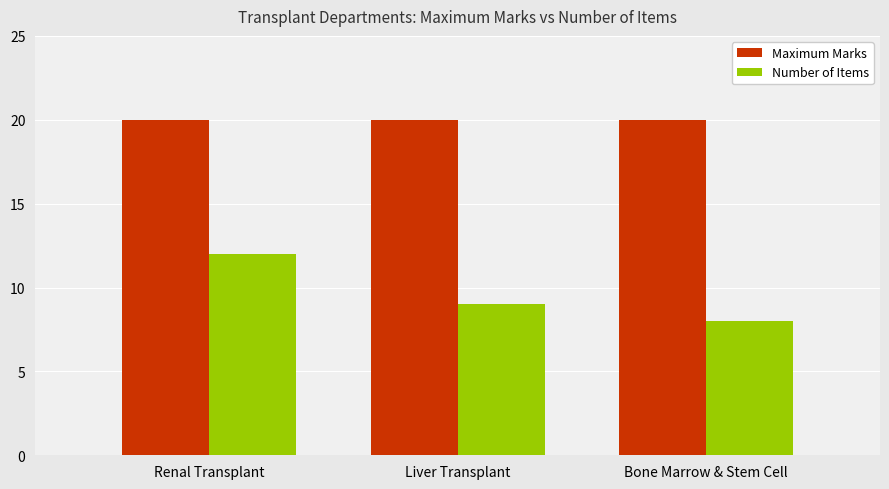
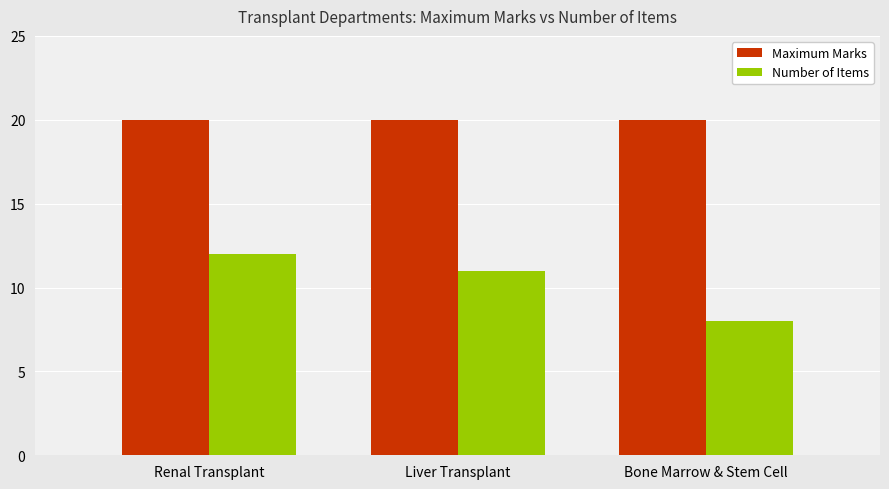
  {
    "Maximum Marks": {
      "Renal Transplant": 20,
      "Liver Transplant": 20,
      "Bone Marrow & Stem Cell": 20
    },
    "Number of Items": {
      "Renal Transplant": 12,
-     "Liver Transplant": 9,
+     "Liver Transplant": 11,
      "Bone Marrow & Stem Cell": 8
    }
  }
